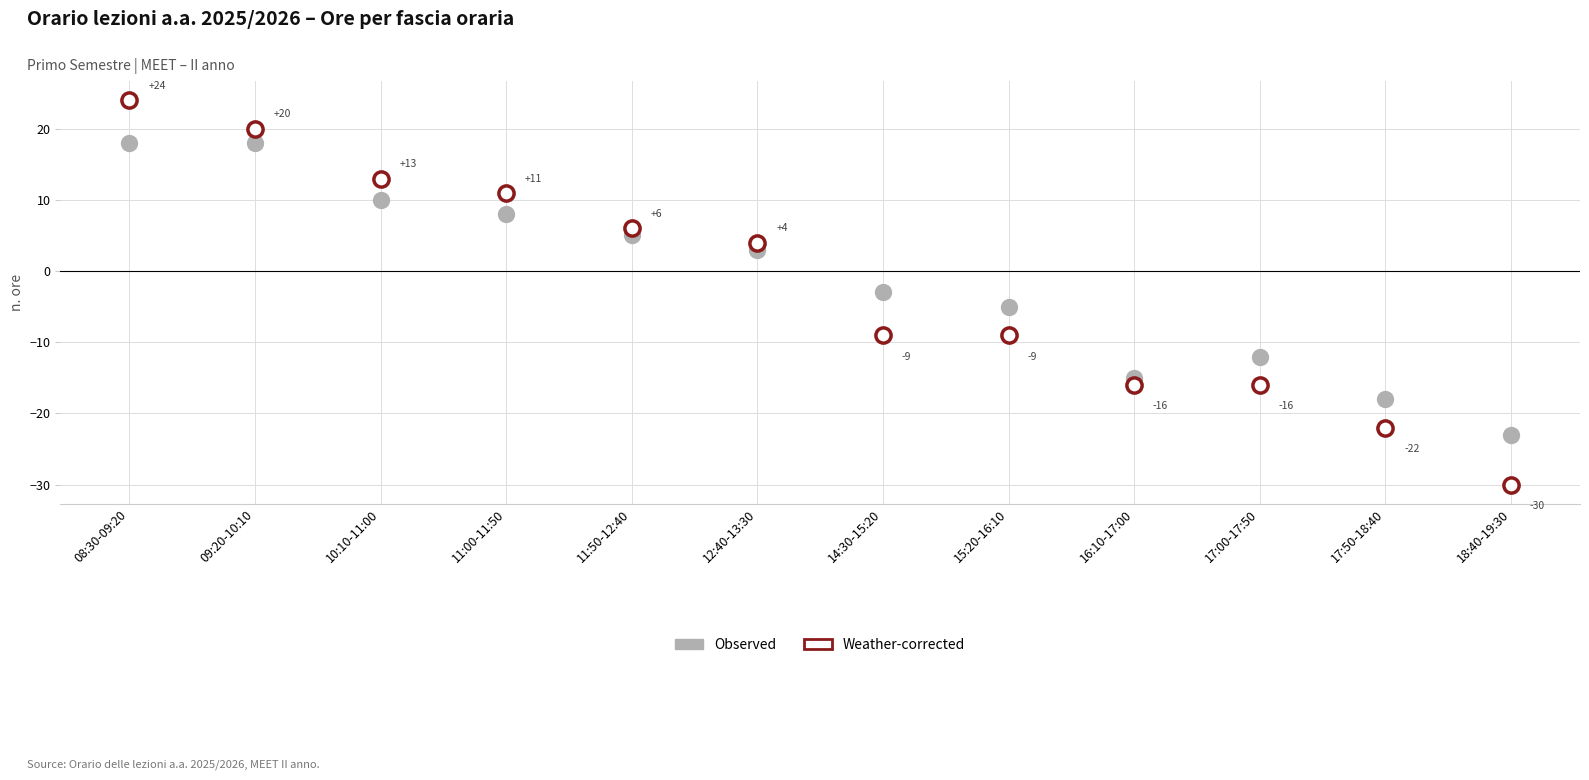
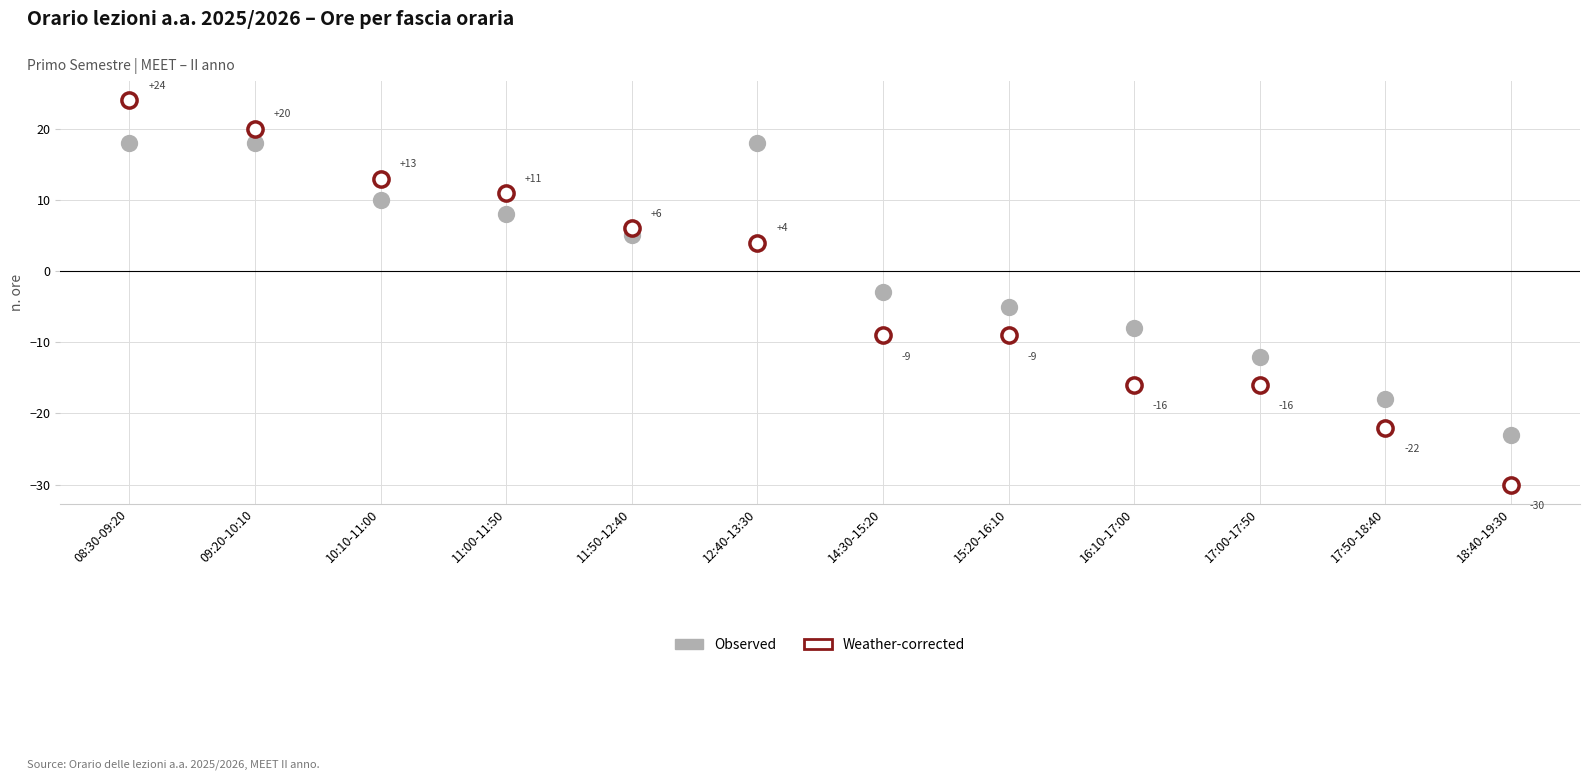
  {
    "Observed": {
-     "12:40-13:30": 3,
-     "16:10-17:00": -15
+     "12:40-13:30": 18,
+     "16:10-17:00": -8
    }
  }
